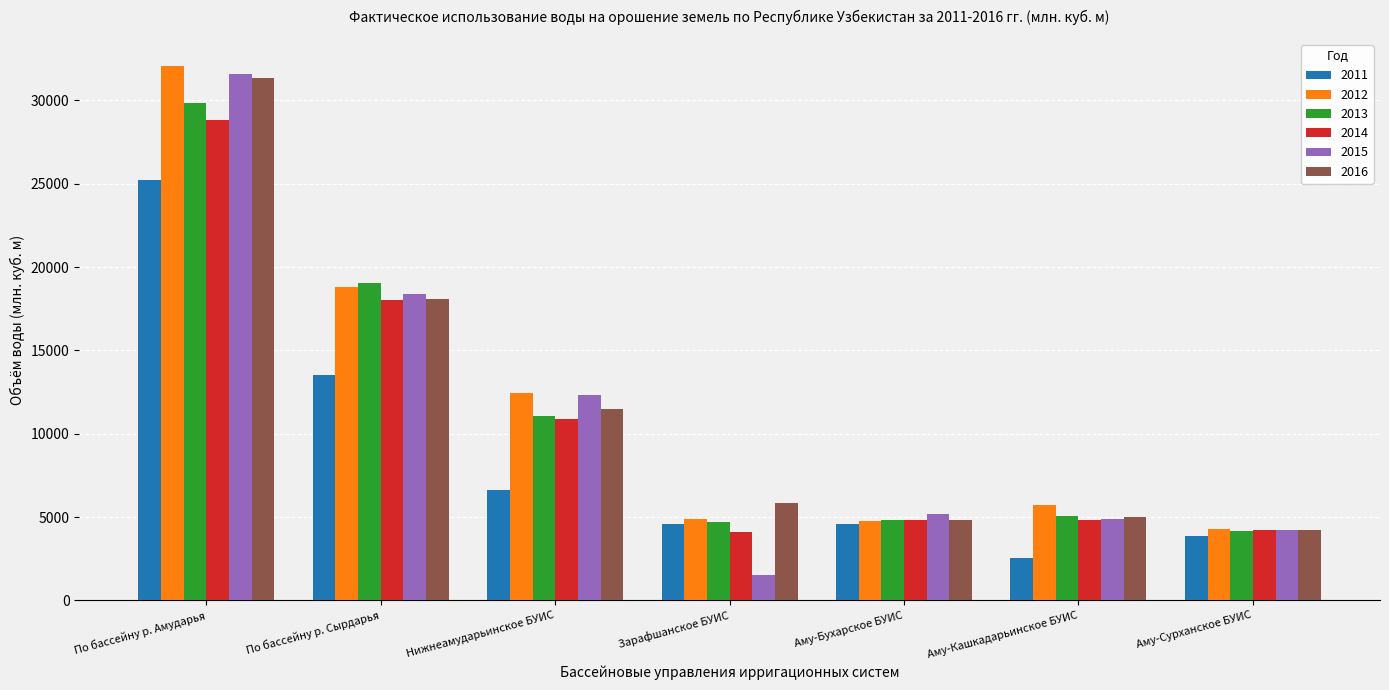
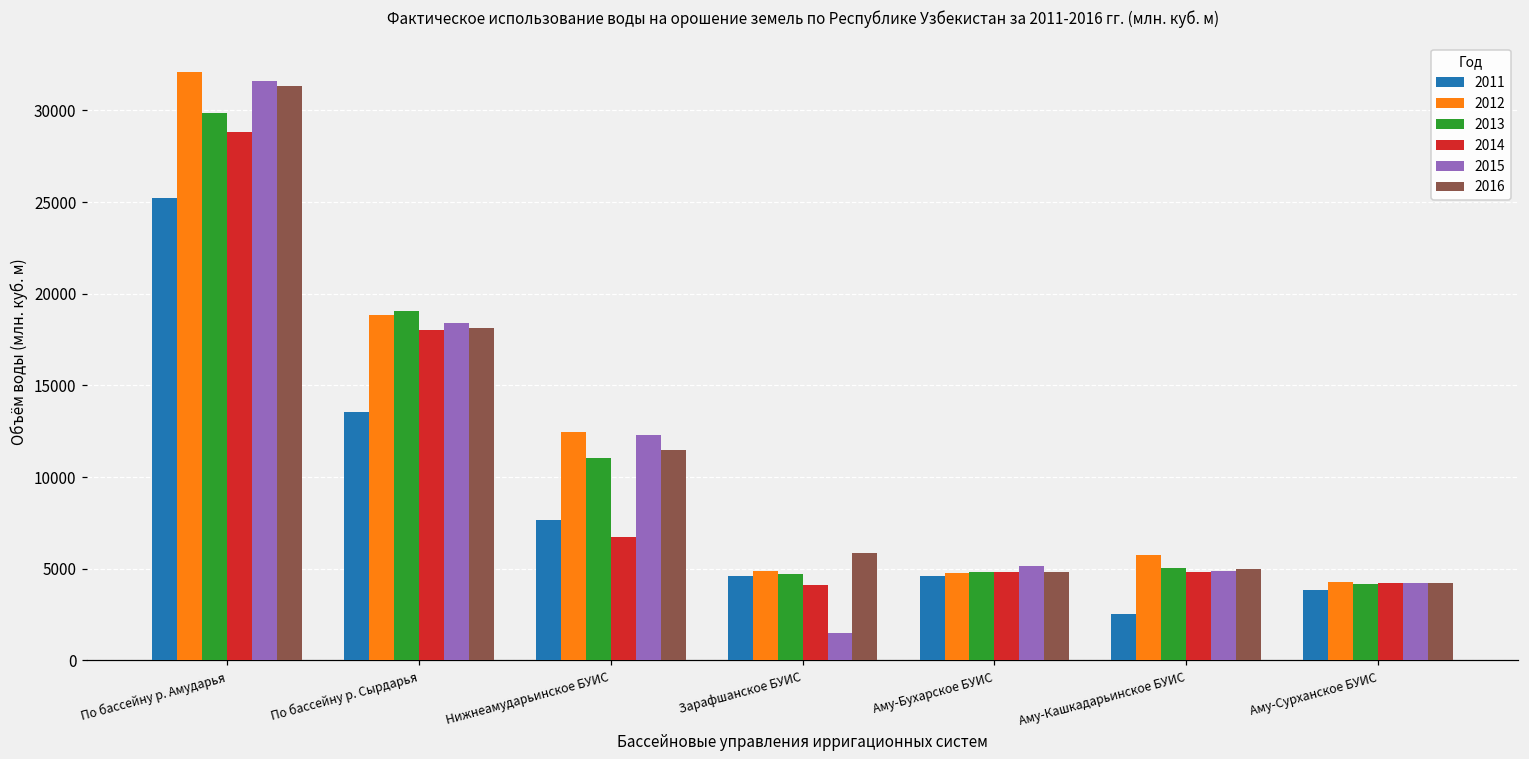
  {
    "2011": {
      "По бассейну р. Амударья": 25200,
      "По бассейну р. Сырдарья": 13500,
-     "Нижнеамударьинское БУИС": 6600,
+     "Нижнеамударьинское БУИС": 7700,
      "Зарафшанское БУИС": 4600,
      "Аму-Бухарское БУИС": 4600,
      "Аму-Кашкадарьинское БУИС": 2500,
      "Аму-Сурханское БУИС": 3800
    },
    "2012": {
      "По бассейну р. Амударья": 32100,
      "По бассейну р. Сырдарья": 18800,
      "Нижнеамударьинское БУИС": 12500,
      "Зарафшанское БУИС": 4900,
      "Аму-Бухарское БУИС": 4800,
      "Аму-Кашкадарьинское БУИС": 5700,
      "Аму-Сурханское БУИС": 4300
    },
    "2013": {
      "По бассейну р. Амударья": 29800,
      "По бассейну р. Сырдарья": 19100,
      "Нижнеамударьинское БУИС": 11000,
      "Зарафшанское БУИС": 4700,
      "Аму-Бухарское БУИС": 4800,
      "Аму-Кашкадарьинское БУИС": 5100,
      "Аму-Сурханское БУИС": 4200
    },
    "2014": {
      "По бассейну р. Амударья": 28800,
      "По бассейну р. Сырдарья": 18000,
-     "Нижнеамударьинское БУИС": 10900,
+     "Нижнеамударьинское БУИС": 6700,
      "Зарафшанское БУИС": 4100,
      "Аму-Бухарское БУИС": 4800,
      "Аму-Кашкадарьинское БУИС": 4800,
      "Аму-Сурханское БУИС": 4200
    },
    "2015": {
      "По бассейну р. Амударья": 31600,
      "По бассейну р. Сырдарья": 18400,
      "Нижнеамударьинское БУИС": 12300,
      "Зарафшанское БУИС": 1500,
      "Аму-Бухарское БУИС": 5200,
      "Аму-Кашкадарьинское БУИС": 4900,
      "Аму-Сурханское БУИС": 4200
    },
    "2016": {
      "По бассейну р. Амударья": 31300,
      "По бассейну р. Сырдарья": 18100,
      "Нижнеамударьинское БУИС": 11500,
      "Зарафшанское БУИС": 5800,
      "Аму-Бухарское БУИС": 4800,
      "Аму-Кашкадарьинское БУИС": 5000,
      "Аму-Сурханское БУИС": 4200
    }
  }
